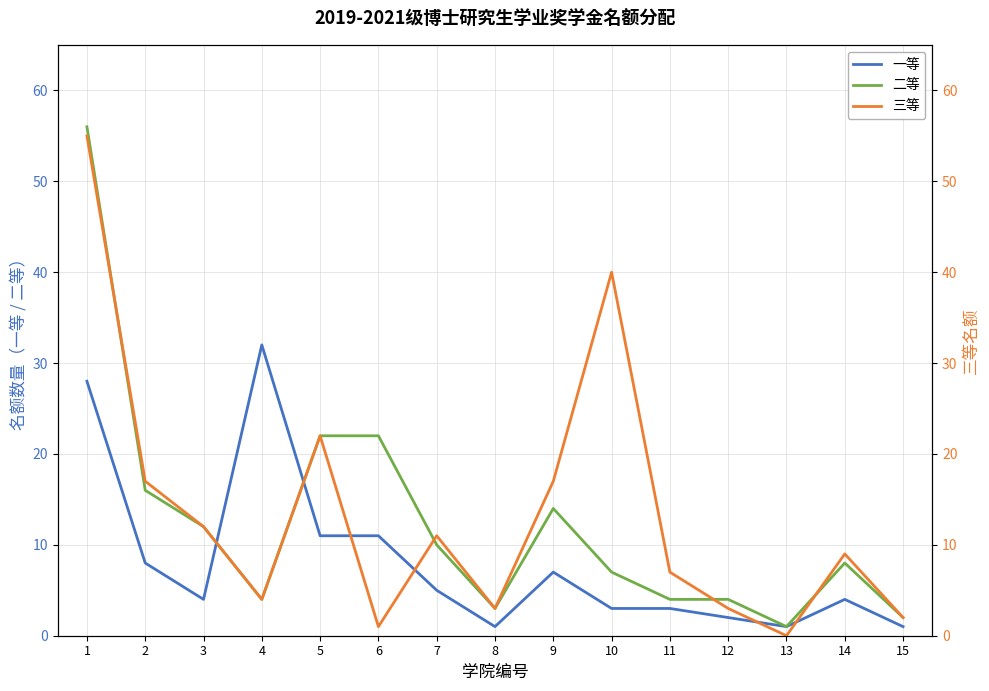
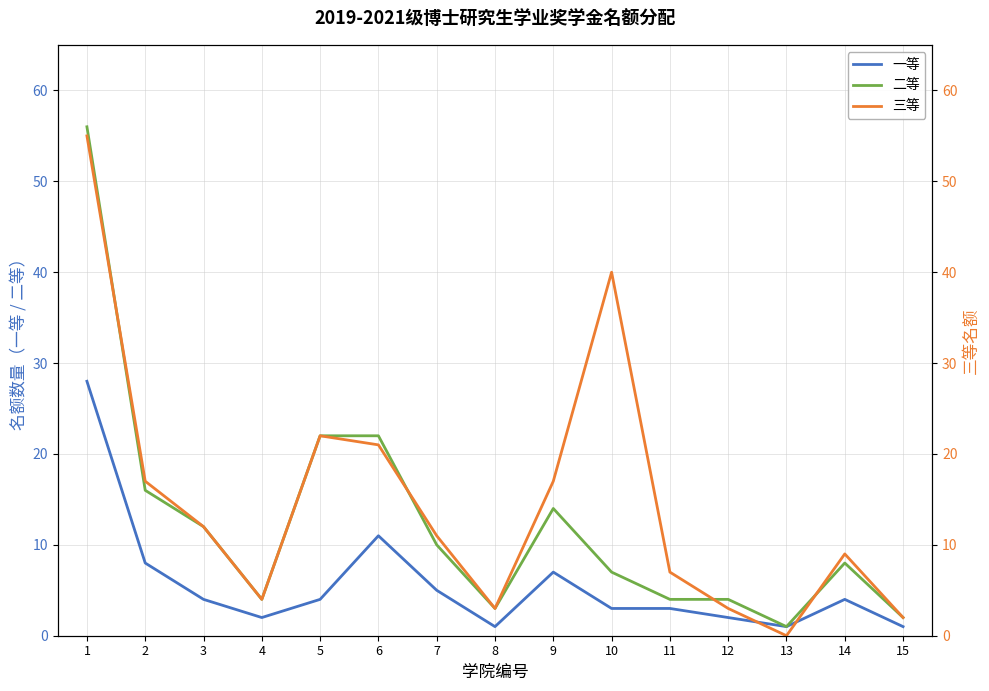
  {
    "一等": {
      "1": 28,
      "2": 8,
      "3": 4,
-     "4": 32,
-     "5": 11,
+     "4": 2,
+     "5": 4,
      "6": 11,
      "7": 5,
      "8": 1,
      "9": 7,
      "10": 3,
      "11": 3,
      "12": 2,
      "14": 4,
      "15": 1
    },
    "二等": {
      "1": 56,
      "2": 16,
      "3": 12,
      "4": 4,
      "5": 22,
      "6": 22,
      "7": 10,
      "8": 3,
      "9": 14,
      "10": 7,
      "11": 4,
      "12": 4,
      "14": 8,
      "15": 2
    },
    "三等": {
      "1": 55,
      "2": 17,
      "3": 12,
      "4": 4,
      "5": 22,
-     "6": 1,
+     "6": 21,
      "7": 11,
      "8": 3,
      "9": 17,
      "10": 40,
      "11": 7,
      "12": 3,
      "13": 0,
      "14": 9,
      "15": 2
    }
  }
